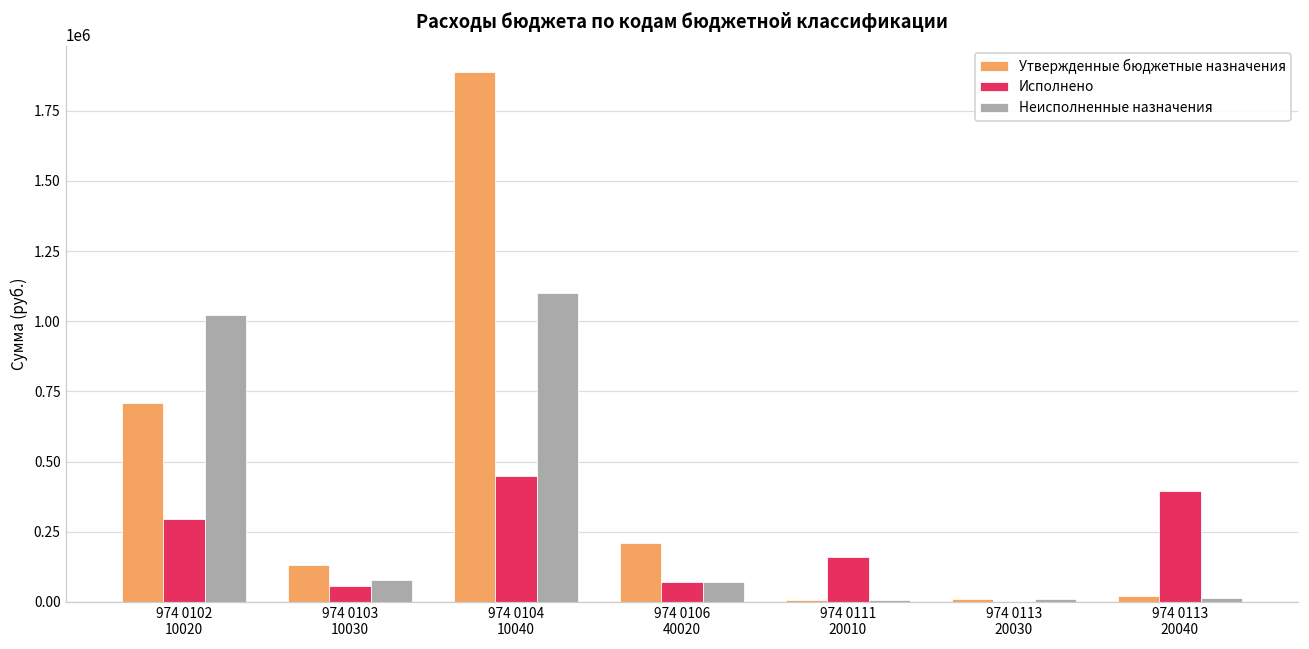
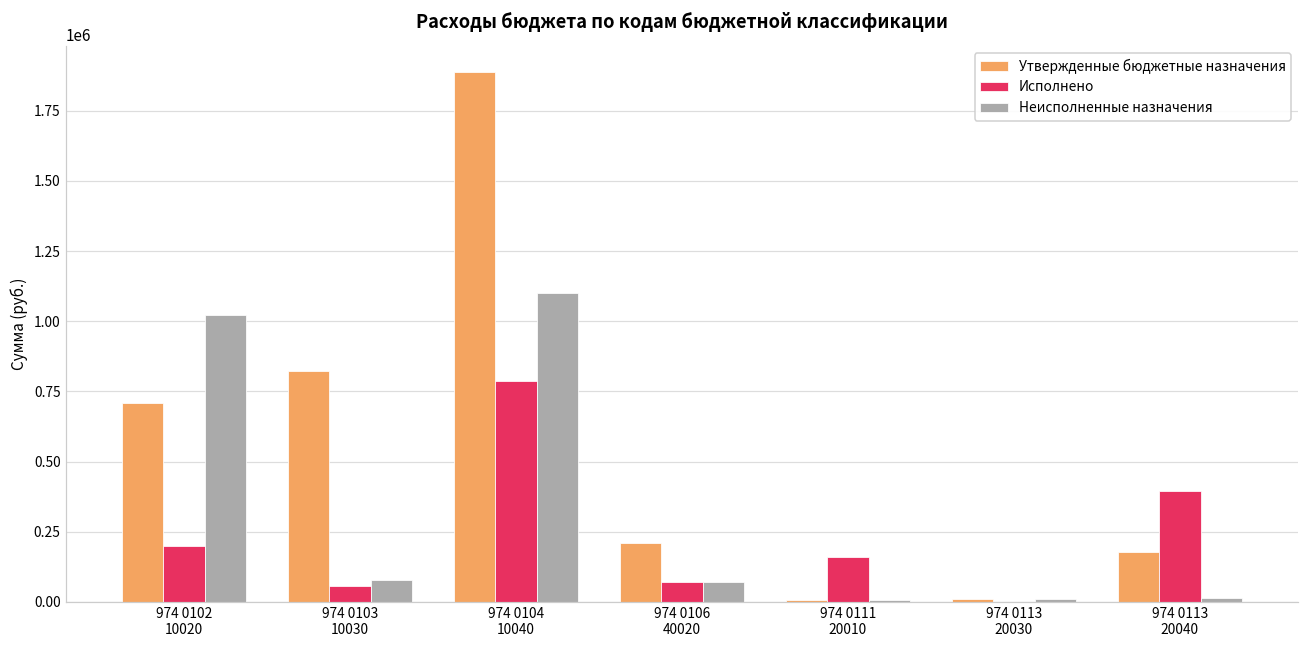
  {
    "Утвержденные бюджетные назначения": {
      "974 0102 10020": 710000,
-     "974 0103 10030": 130000,
+     "974 0103 10030": 820000,
      "974 0104 10040": 1890000,
      "974 0106 40020": 210000,
      "974 0113 20030": 10000,
-     "974 0113 20040": 20000
+     "974 0113 20040": 180000
    },
    "Исполнено": {
-     "974 0102 10020": 300000,
+     "974 0102 10020": 200000,
      "974 0103 10030": 60000,
-     "974 0104 10040": 450000,
+     "974 0104 10040": 790000,
      "974 0106 40020": 70000,
      "974 0111 20010": 160000,
      "974 0113 20030": 0,
      "974 0113 20040": 400000
    },
    "Неисполненные назначения": {
      "974 0102 10020": 1020000,
      "974 0103 10030": 80000,
      "974 0104 10040": 1100000,
      "974 0106 40020": 70000,
      "974 0113 20030": 10000,
      "974 0113 20040": 20000
    }
  }
